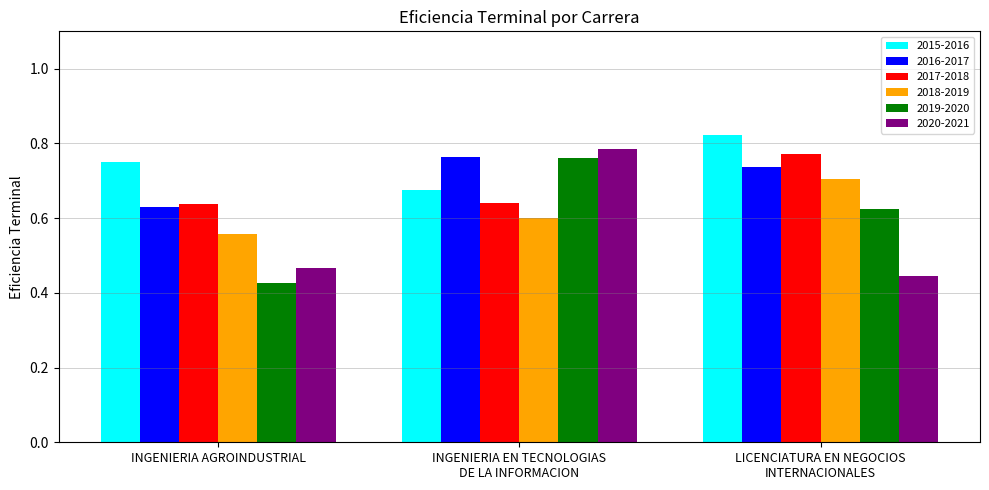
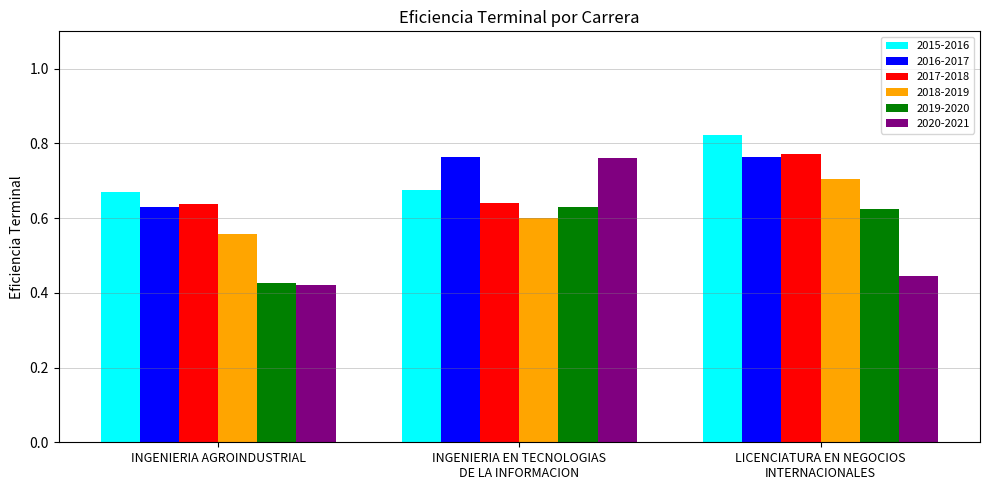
  {
    "2015-2016": {
-     "INGENIERIA AGROINDUSTRIAL": 0.75,
+     "INGENIERIA AGROINDUSTRIAL": 0.67,
      "INGENIERIA EN TECNOLOGIAS DE LA INFORMACION": 0.68,
      "LICENCIATURA EN NEGOCIOS INTERNACIONALES": 0.82
    },
    "2016-2017": {
      "INGENIERIA AGROINDUSTRIAL": 0.63,
      "INGENIERIA EN TECNOLOGIAS DE LA INFORMACION": 0.76,
-     "LICENCIATURA EN NEGOCIOS INTERNACIONALES": 0.74
+     "LICENCIATURA EN NEGOCIOS INTERNACIONALES": 0.76
    },
    "2017-2018": {
      "INGENIERIA AGROINDUSTRIAL": 0.64,
      "INGENIERIA EN TECNOLOGIAS DE LA INFORMACION": 0.64,
      "LICENCIATURA EN NEGOCIOS INTERNACIONALES": 0.77
    },
    "2018-2019": {
      "INGENIERIA AGROINDUSTRIAL": 0.56,
      "INGENIERIA EN TECNOLOGIAS DE LA INFORMACION": 0.60,
      "LICENCIATURA EN NEGOCIOS INTERNACIONALES": 0.71
    },
    "2019-2020": {
      "INGENIERIA AGROINDUSTRIAL": 0.43,
-     "INGENIERIA EN TECNOLOGIAS DE LA INFORMACION": 0.76,
+     "INGENIERIA EN TECNOLOGIAS DE LA INFORMACION": 0.63,
      "LICENCIATURA EN NEGOCIOS INTERNACIONALES": 0.63
    },
    "2020-2021": {
-     "INGENIERIA AGROINDUSTRIAL": 0.47,
-     "INGENIERIA EN TECNOLOGIAS DE LA INFORMACION": 0.79,
+     "INGENIERIA AGROINDUSTRIAL": 0.42,
+     "INGENIERIA EN TECNOLOGIAS DE LA INFORMACION": 0.76,
      "LICENCIATURA EN NEGOCIOS INTERNACIONALES": 0.45
    }
  }
